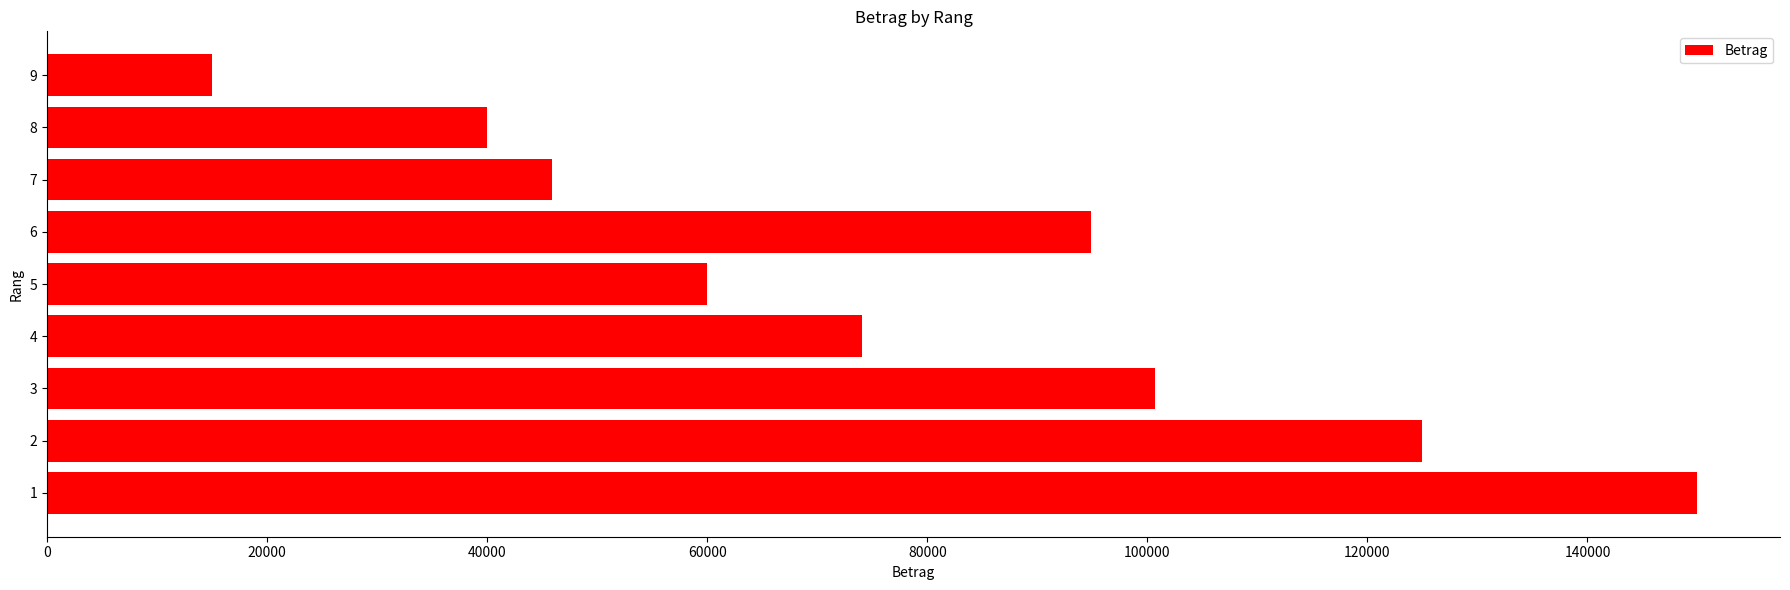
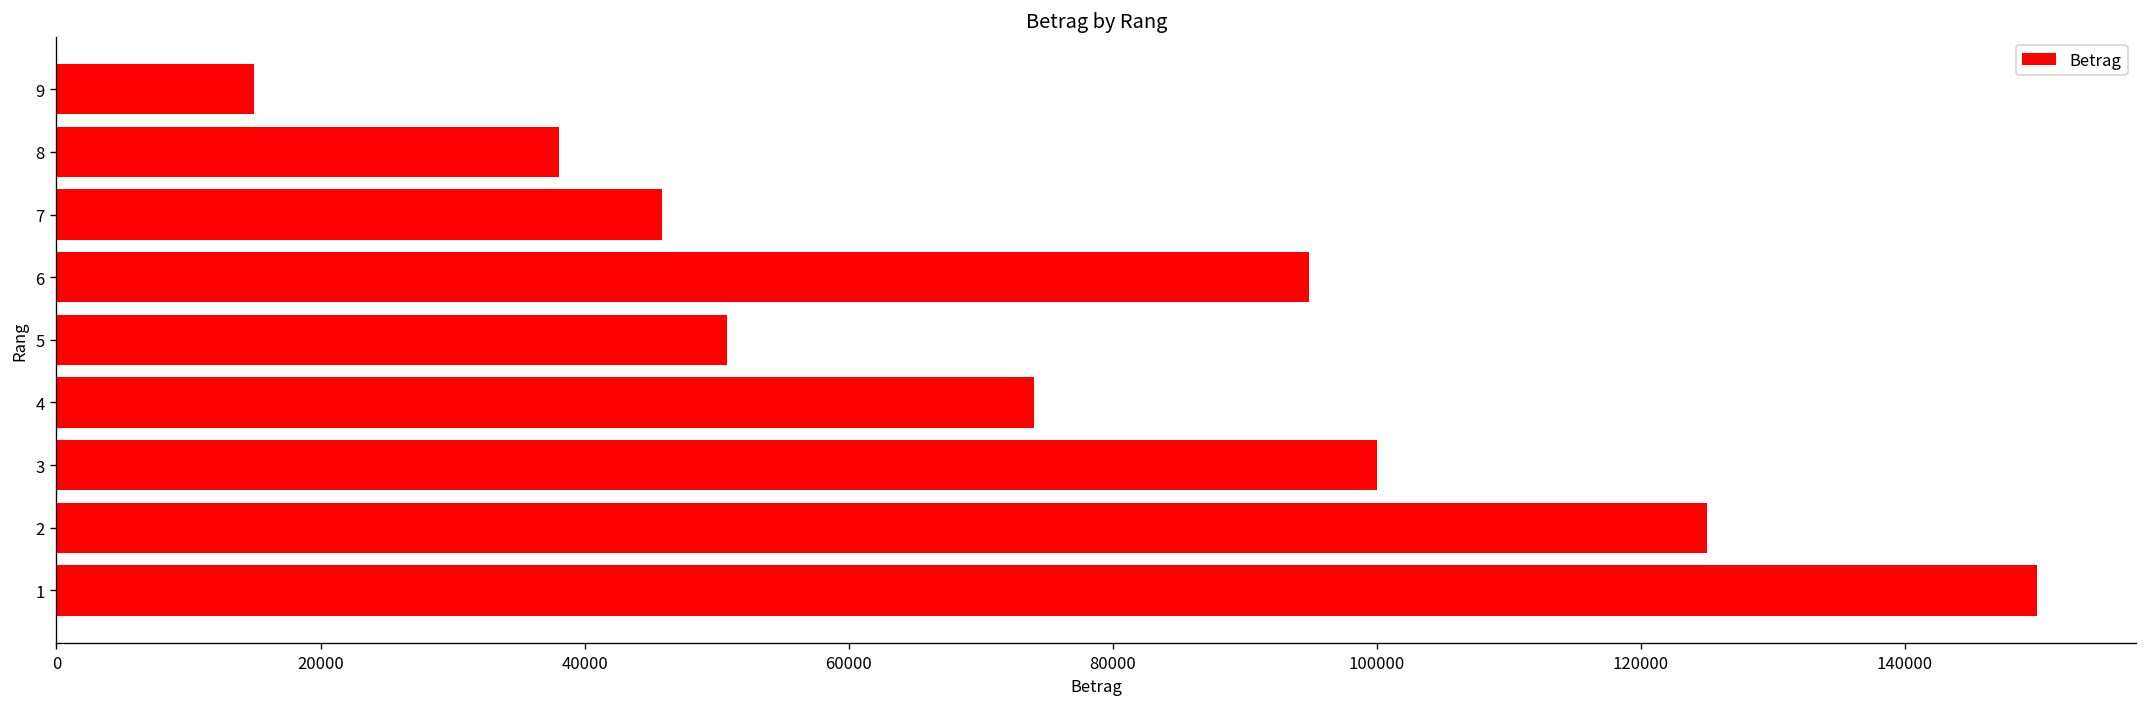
  {
    "9": 15000,
-   "8": 40000,
+   "8": 38000,
    "7": 45900,
    "6": 94900,
-   "5": 60000,
+   "5": 50800,
    "4": 74100,
-   "3": 100700,
+   "3": 100000,
    "2": 125000,
    "1": 150000
  }
